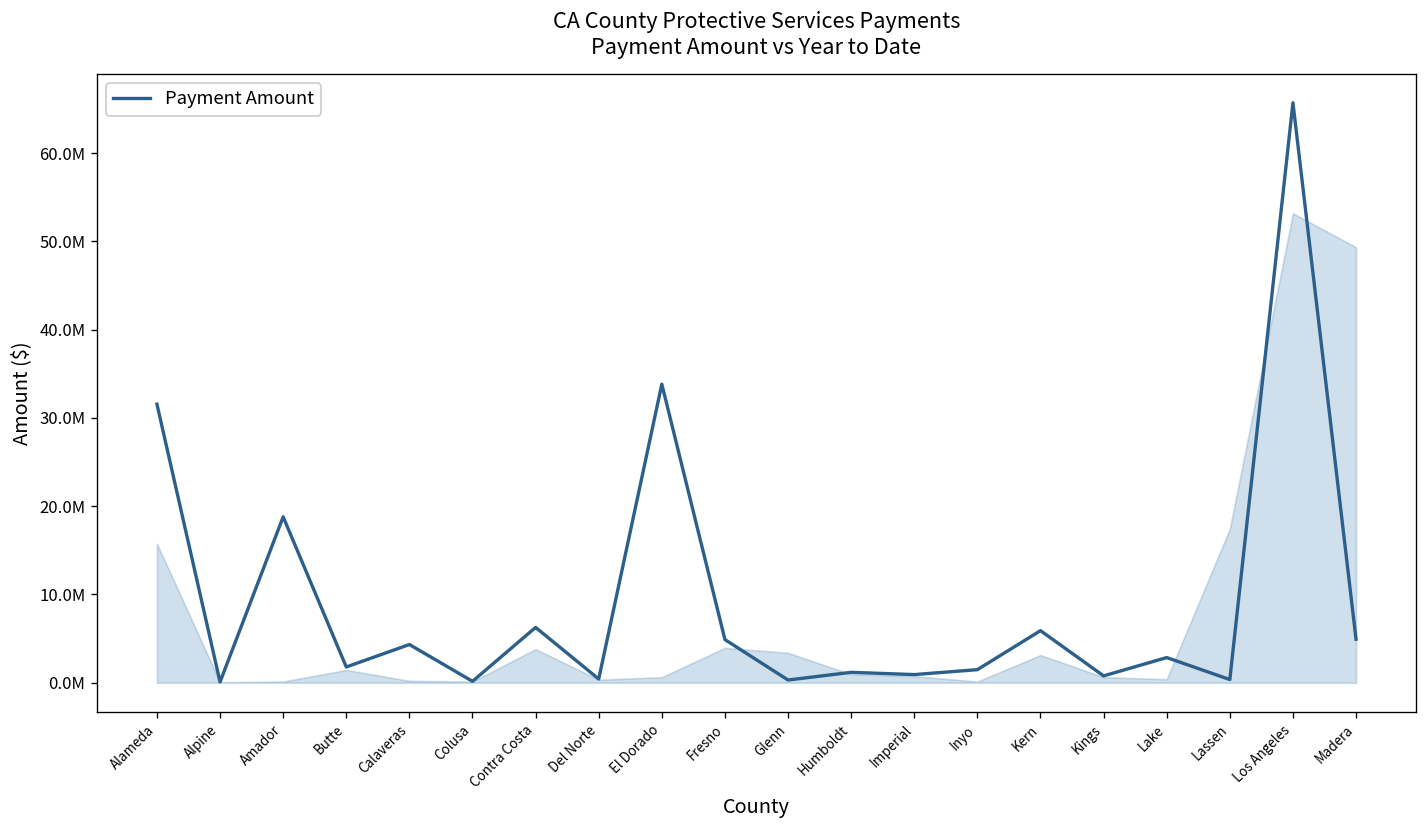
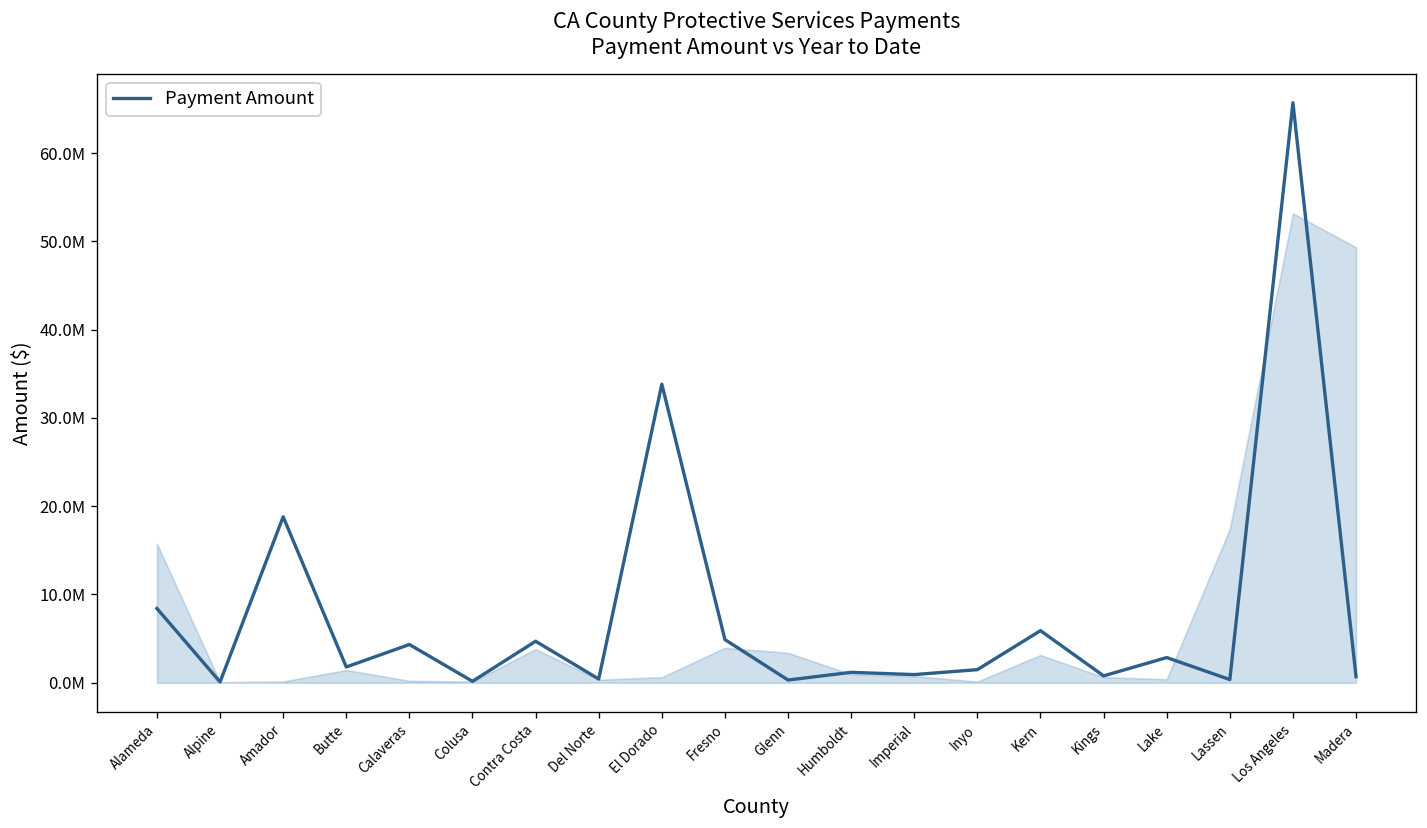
  {
    "Payment Amount": {
-     "Alameda": 32000000,
+     "Alameda": 8000000,
      "Amador": 19000000,
      "Calaveras": 4000000,
-     "Contra Costa": 6000000,
+     "Contra Costa": 5000000,
      "El Dorado": 34000000,
      "Fresno": 5000000,
      "Glenn": 0,
      "Inyo": 1000000,
      "Kern": 6000000,
      "Lake": 3000000,
      "Lassen": 0,
      "Los Angeles": 66000000,
-     "Madera": 5000000
+     "Madera": 1000000
    }
  }
